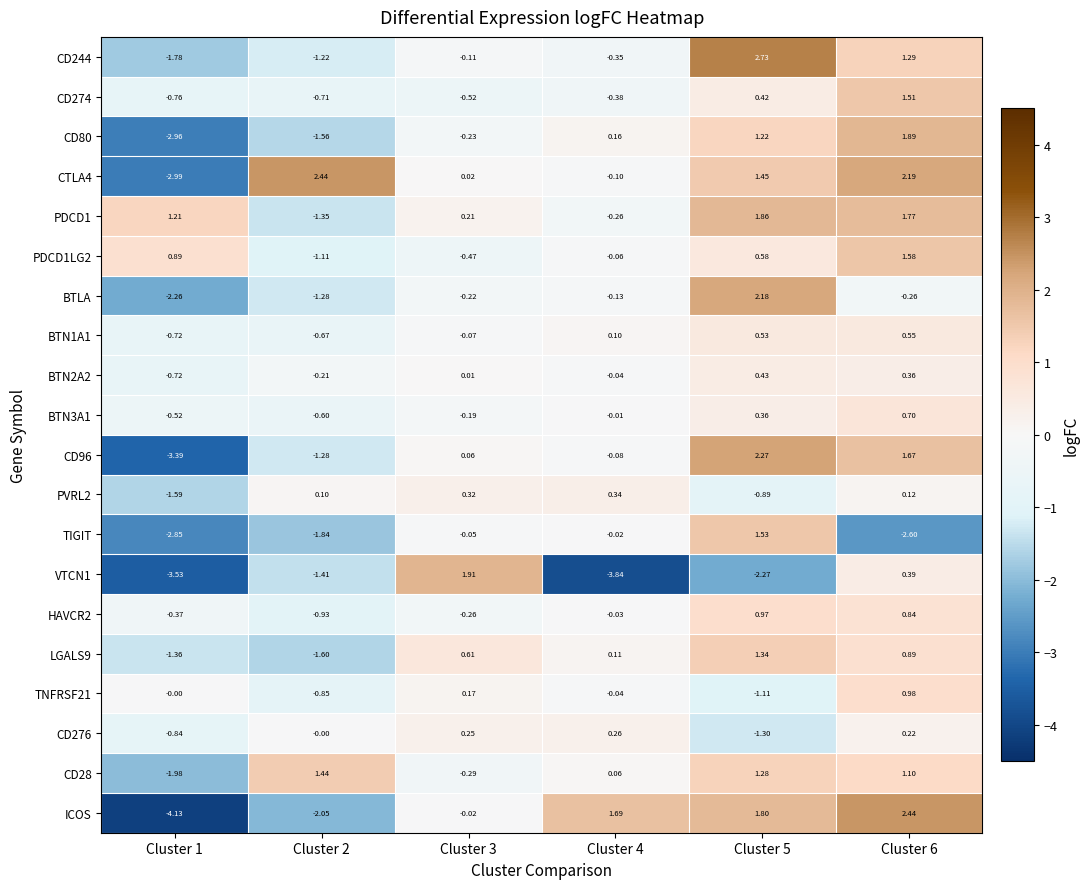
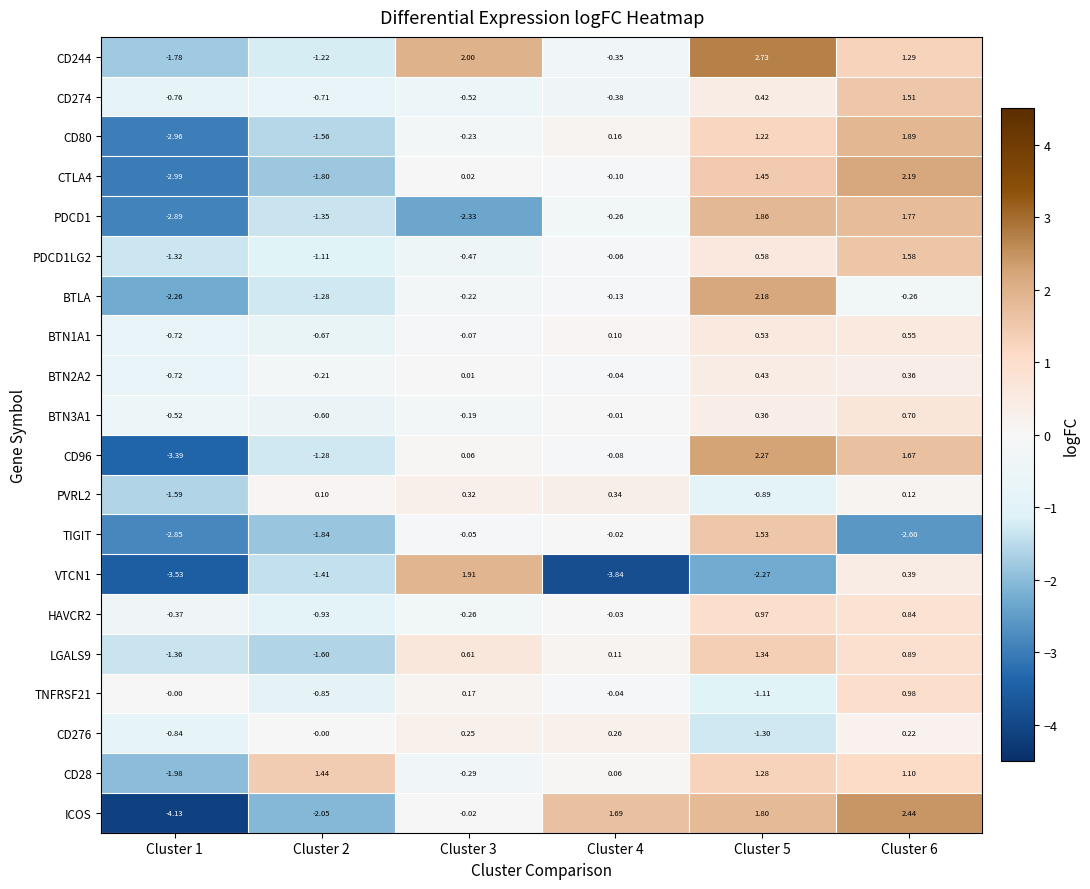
  {
    "CD244": {
      "Cluster 1": -1.78,
      "Cluster 2": -1.22,
-     "Cluster 3": -0.11,
+     "Cluster 3": 2.00,
      "Cluster 4": -0.35,
      "Cluster 5": 2.73,
      "Cluster 6": 1.29
    },
    "CD274": {
      "Cluster 1": -0.76,
      "Cluster 2": -0.71,
      "Cluster 3": -0.52,
      "Cluster 4": -0.38,
      "Cluster 5": 0.42,
      "Cluster 6": 1.51
    },
    "CD80": {
      "Cluster 1": -2.96,
      "Cluster 2": -1.56,
      "Cluster 3": -0.23,
      "Cluster 4": 0.16,
      "Cluster 5": 1.22,
      "Cluster 6": 1.89
    },
    "CTLA4": {
      "Cluster 1": -2.99,
-     "Cluster 2": 2.44,
+     "Cluster 2": -1.80,
      "Cluster 3": 0.02,
      "Cluster 4": -0.10,
      "Cluster 5": 1.45,
      "Cluster 6": 2.19
    },
    "PDCD1": {
-     "Cluster 1": 1.21,
+     "Cluster 1": -2.89,
      "Cluster 2": -1.35,
-     "Cluster 3": 0.21,
+     "Cluster 3": -2.33,
      "Cluster 4": -0.26,
      "Cluster 5": 1.86,
      "Cluster 6": 1.77
    },
    "PDCD1LG2": {
-     "Cluster 1": 0.89,
+     "Cluster 1": -1.32,
      "Cluster 2": -1.11,
      "Cluster 3": -0.47,
      "Cluster 4": -0.06,
      "Cluster 5": 0.58,
      "Cluster 6": 1.58
    },
    "BTLA": {
      "Cluster 1": -2.26,
      "Cluster 2": -1.28,
      "Cluster 3": -0.22,
      "Cluster 4": -0.13,
      "Cluster 5": 2.18,
      "Cluster 6": -0.26
    },
    "BTN1A1": {
      "Cluster 1": -0.72,
      "Cluster 2": -0.67,
      "Cluster 3": -0.07,
      "Cluster 4": 0.10,
      "Cluster 5": 0.53,
      "Cluster 6": 0.55
    },
    "BTN2A2": {
      "Cluster 1": -0.72,
      "Cluster 2": -0.21,
      "Cluster 3": 0.01,
      "Cluster 4": -0.04,
      "Cluster 5": 0.43,
      "Cluster 6": 0.36
    },
    "BTN3A1": {
      "Cluster 1": -0.52,
      "Cluster 2": -0.60,
      "Cluster 3": -0.19,
      "Cluster 4": -0.01,
      "Cluster 5": 0.36,
      "Cluster 6": 0.70
    },
    "CD96": {
      "Cluster 1": -3.39,
      "Cluster 2": -1.28,
      "Cluster 3": 0.06,
      "Cluster 4": -0.08,
      "Cluster 5": 2.27,
      "Cluster 6": 1.67
    },
    "PVRL2": {
      "Cluster 1": -1.59,
      "Cluster 2": 0.10,
      "Cluster 3": 0.32,
      "Cluster 4": 0.34,
      "Cluster 5": -0.89,
      "Cluster 6": 0.12
    },
    "TIGIT": {
      "Cluster 1": -2.85,
      "Cluster 2": -1.84,
      "Cluster 3": -0.05,
      "Cluster 4": -0.02,
      "Cluster 5": 1.53,
      "Cluster 6": -2.60
    },
    "VTCN1": {
      "Cluster 1": -3.53,
      "Cluster 2": -1.41,
      "Cluster 3": 1.91,
      "Cluster 4": -3.84,
      "Cluster 5": -2.27,
      "Cluster 6": 0.39
    },
    "HAVCR2": {
      "Cluster 1": -0.37,
      "Cluster 2": -0.93,
      "Cluster 3": -0.26,
      "Cluster 4": -0.03,
      "Cluster 5": 0.97,
      "Cluster 6": 0.84
    },
    "LGALS9": {
      "Cluster 1": -1.36,
      "Cluster 2": -1.60,
      "Cluster 3": 0.61,
      "Cluster 4": 0.11,
      "Cluster 5": 1.34,
      "Cluster 6": 0.89
    },
    "TNFRSF21": {
      "Cluster 1": -0.00,
      "Cluster 2": -0.85,
      "Cluster 3": 0.17,
      "Cluster 4": -0.04,
      "Cluster 5": -1.11,
      "Cluster 6": 0.98
    },
    "CD276": {
      "Cluster 1": -0.84,
      "Cluster 2": -0.00,
      "Cluster 3": 0.25,
      "Cluster 4": 0.26,
      "Cluster 5": -1.30,
      "Cluster 6": 0.22
    },
    "CD28": {
      "Cluster 1": -1.98,
      "Cluster 2": 1.44,
      "Cluster 3": -0.29,
      "Cluster 4": 0.06,
      "Cluster 5": 1.28,
      "Cluster 6": 1.10
    },
    "ICOS": {
      "Cluster 1": -4.13,
      "Cluster 2": -2.05,
      "Cluster 3": -0.02,
      "Cluster 4": 1.69,
      "Cluster 5": 1.80,
      "Cluster 6": 2.44
    }
  }
